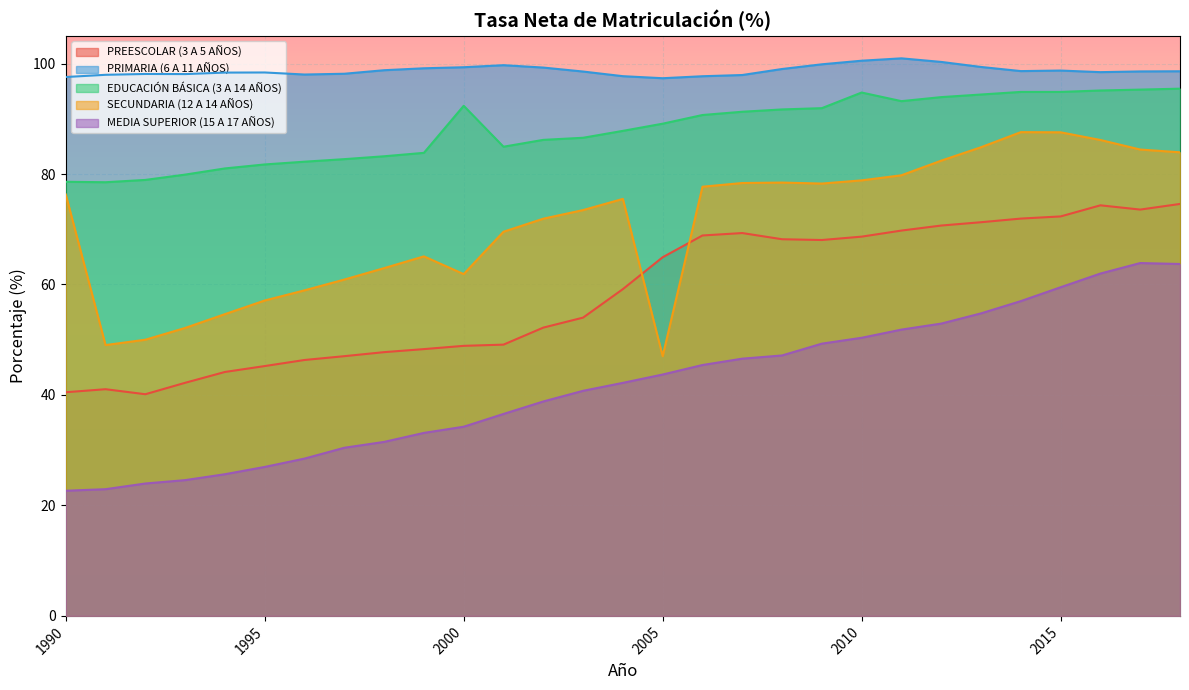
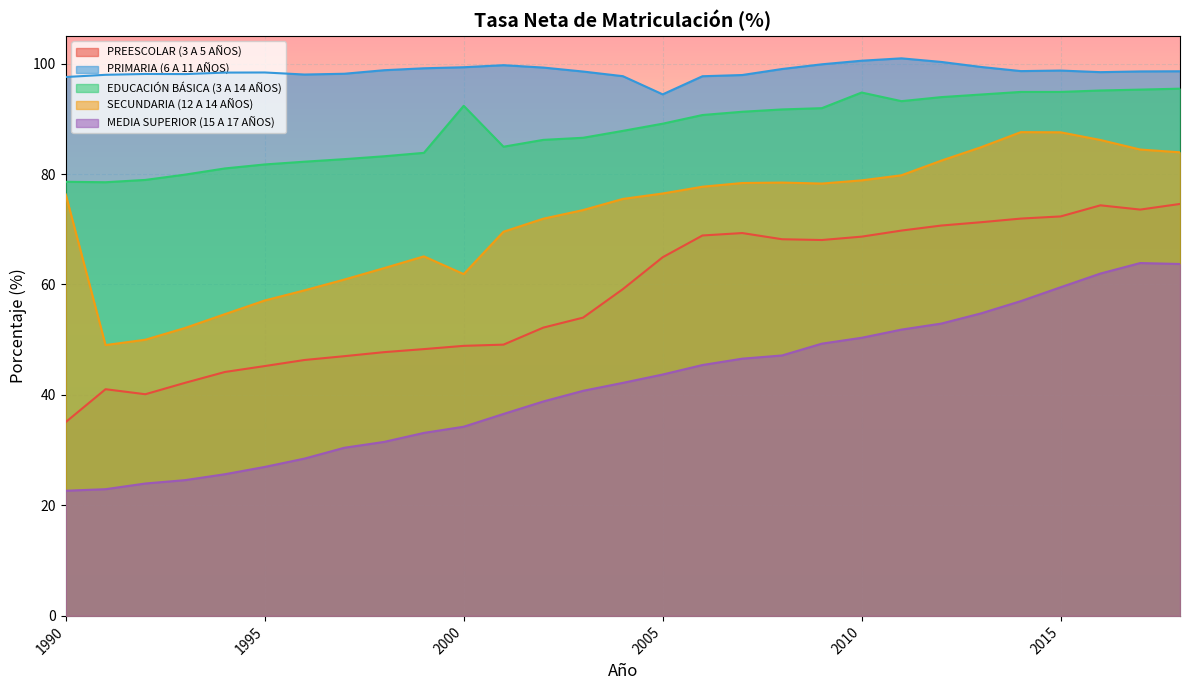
  {
    "PREESCOLAR (3 A 5 AÑOS)": {
-     "1990": 40,
+     "1990": 35,
      "1995": 45,
      "2000": 49,
      "2005": 65,
      "2010": 69,
      "2015": 72
    },
    "PRIMARIA (6 A 11 AÑOS)": {
      "1990": 98,
      "2000": 99,
-     "2005": 97,
+     "2005": 94,
      "2010": 101,
      "2015": 99
    },
    "EDUCACIÓN BÁSICA (3 A 14 AÑOS)": {
      "1990": 79,
      "1995": 82,
      "2000": 92,
      "2005": 89,
      "2010": 95,
      "2015": 95
    },
    "SECUNDARIA (12 A 14 AÑOS)": {
      "1990": 76,
      "1995": 57,
      "2000": 62,
-     "2005": 47,
+     "2005": 76,
      "2010": 79,
      "2015": 88
    },
    "MEDIA SUPERIOR (15 A 17 AÑOS)": {
      "1990": 23,
      "1995": 27,
      "2000": 34,
      "2005": 44,
      "2010": 50,
      "2015": 60
    }
  }
